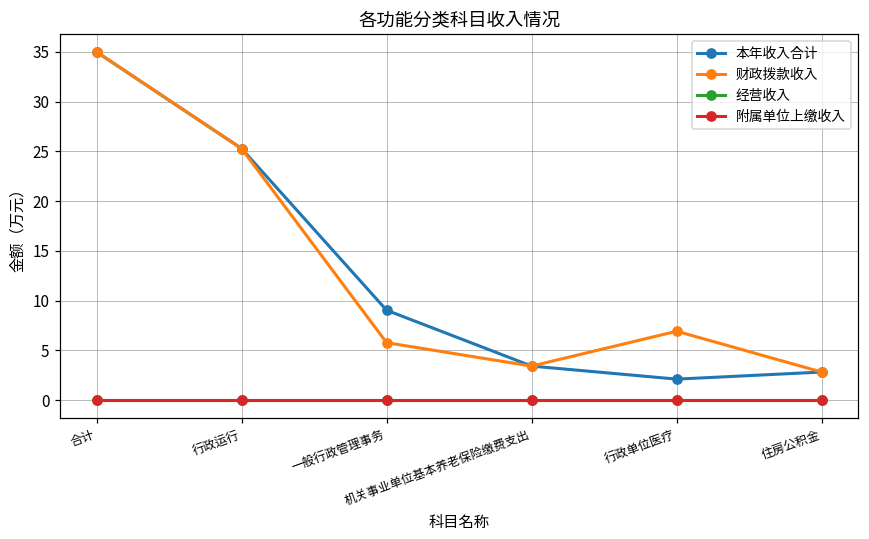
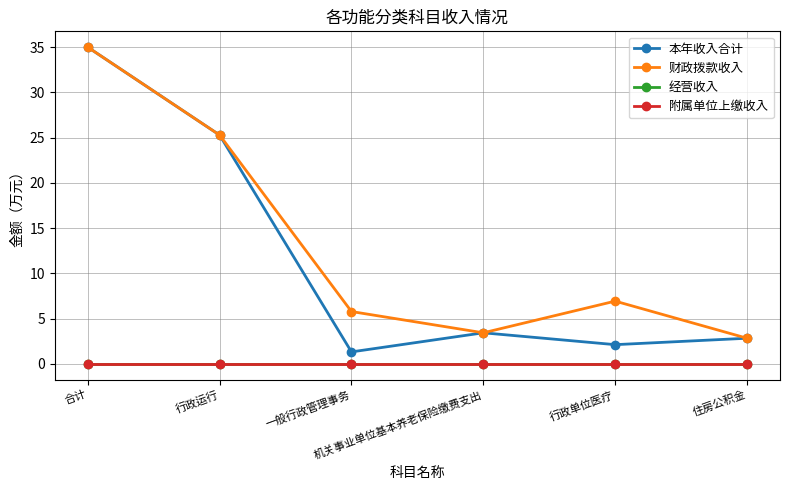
  {
    "本年收入合计": {
-     "一般行政管理事务": 9,
+     "一般行政管理事务": 1,
      "行政单位医疗": 2
    },
    "财政拨款收入": {
      "一般行政管理事务": 6,
      "行政单位医疗": 7
    },
    "附属单位上缴收入": {
      "合计": 0,
      "行政运行": 0,
      "一般行政管理事务": 0,
      "机关事业单位基本养老保险缴费支出": 0,
      "行政单位医疗": 0,
      "住房公积金": 0
    }
  }
